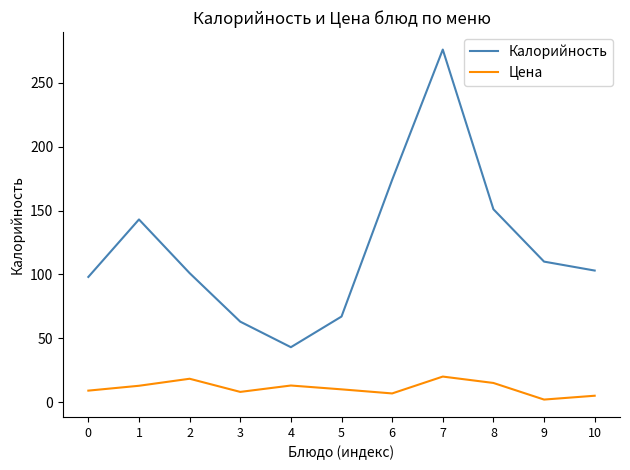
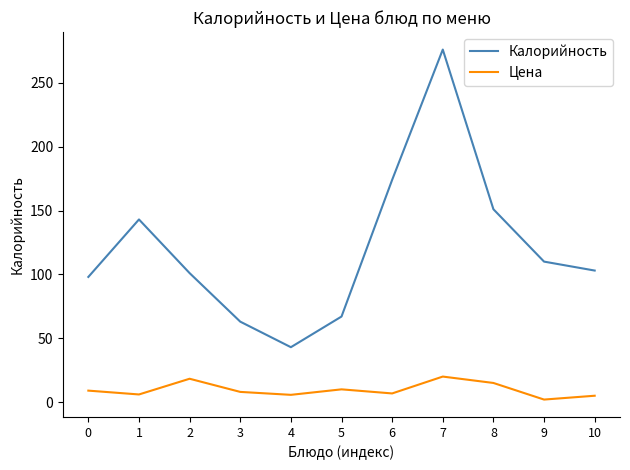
  {
    "Калорийность": {
      "0": 98,
      "1": 143,
      "2": 101,
      "3": 63,
      "4": 43,
      "5": 67,
      "6": 174,
      "7": 276,
      "8": 151,
      "9": 110,
      "10": 103
    },
    "Цена": {
      "0": 9,
-     "1": 13,
+     "1": 6,
      "2": 18,
      "3": 8,
-     "4": 13,
+     "4": 6,
      "5": 10,
      "6": 7,
      "7": 20,
      "8": 15,
      "9": 2,
      "10": 5
    }
  }
